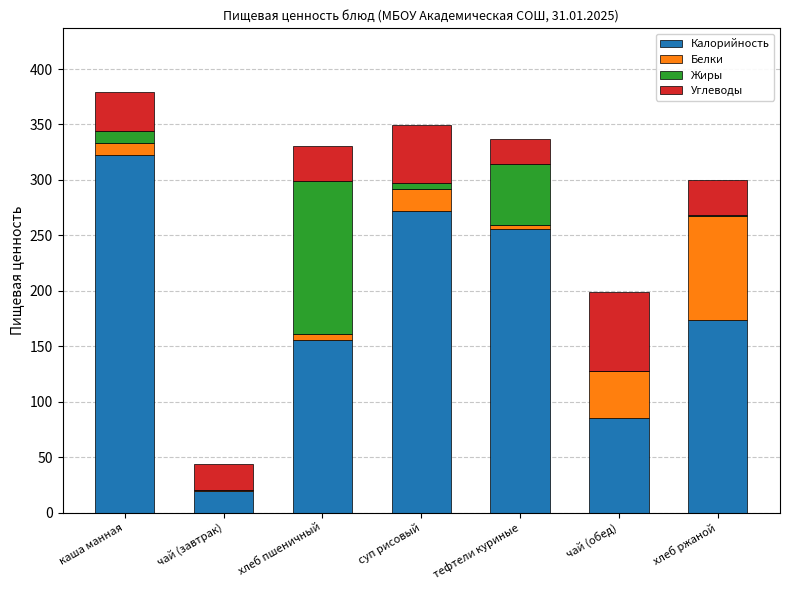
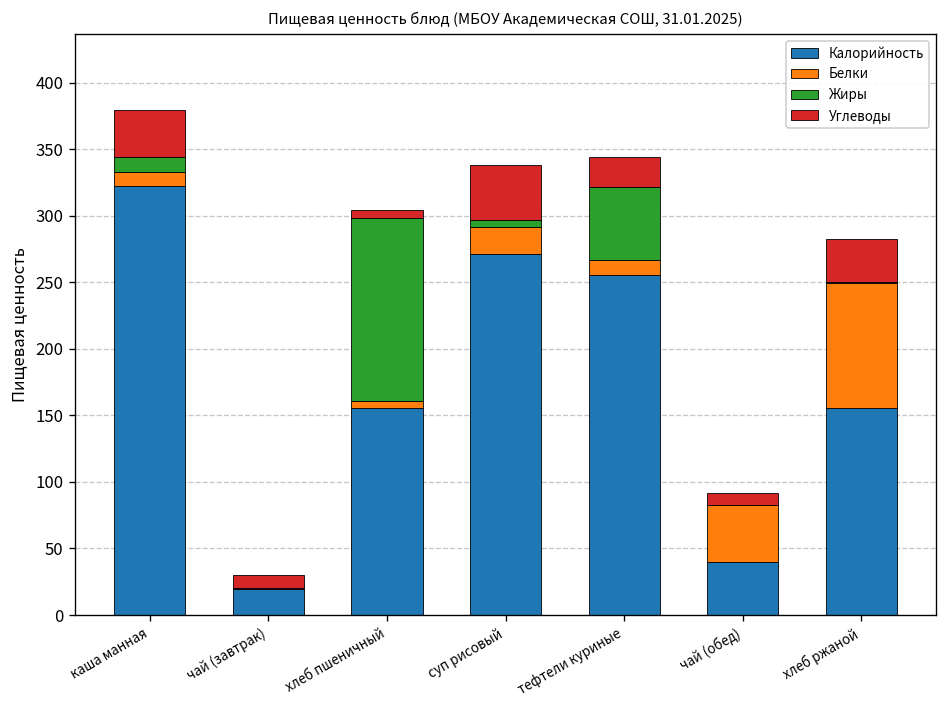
  {
    "Калорийность": {
      "каша манная": 322,
      "чай (завтрак)": 20,
      "хлеб пшеничный": 156,
      "суп рисовый": 272,
      "тефтели куриные": 256,
-     "чай (обед)": 85,
-     "хлеб ржаной": 174
+     "чай (обед)": 40,
+     "хлеб ржаной": 156
    },
    "Белки": {
      "каша манная": 11,
      "хлеб пшеничный": 5,
      "суп рисовый": 20,
-     "тефтели куриные": 4,
+     "тефтели куриные": 11,
      "чай (обед)": 42,
      "хлеб ржаной": 94
    },
    "Жиры": {
      "каша манная": 11,
      "чай (завтрак)": 0,
      "хлеб пшеничный": 138,
      "суп рисовый": 5,
      "тефтели куриные": 55,
      "чай (обед)": 0
    },
    "Углеводы": {
      "каша манная": 35,
-     "чай (завтрак)": 23,
-     "хлеб пшеничный": 32,
-     "суп рисовый": 53,
+     "чай (завтрак)": 9,
+     "хлеб пшеничный": 6,
+     "суп рисовый": 41,
      "тефтели куриные": 23,
-     "чай (обед)": 71,
+     "чай (обед)": 9,
      "хлеб ржаной": 32
    }
  }
